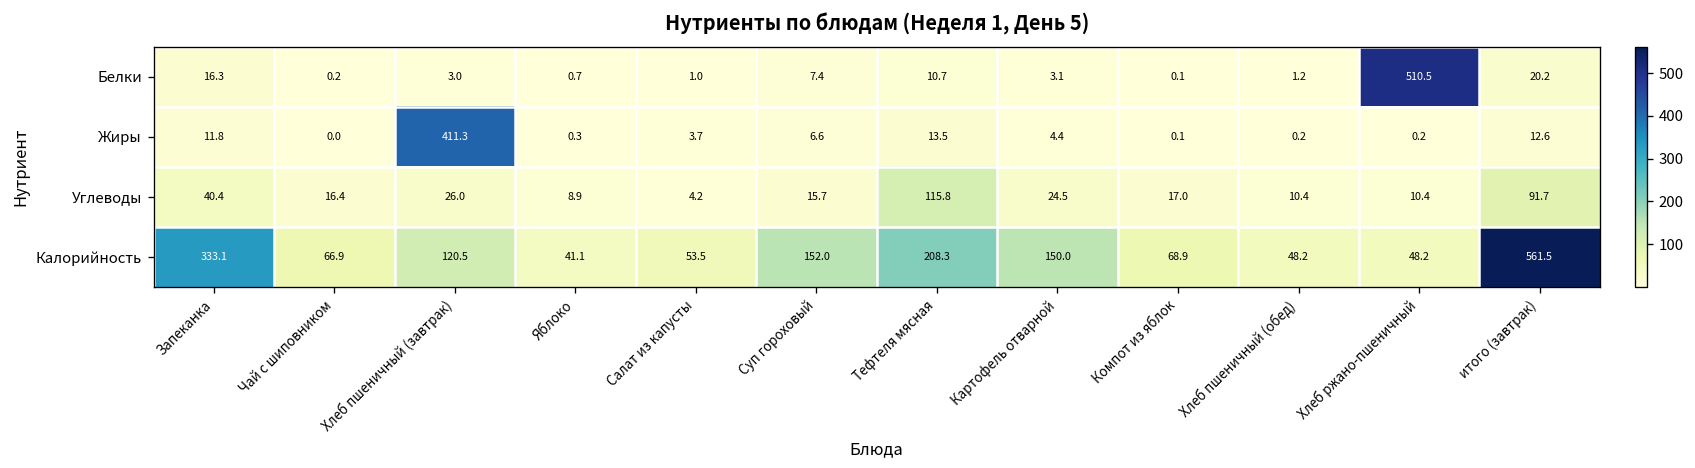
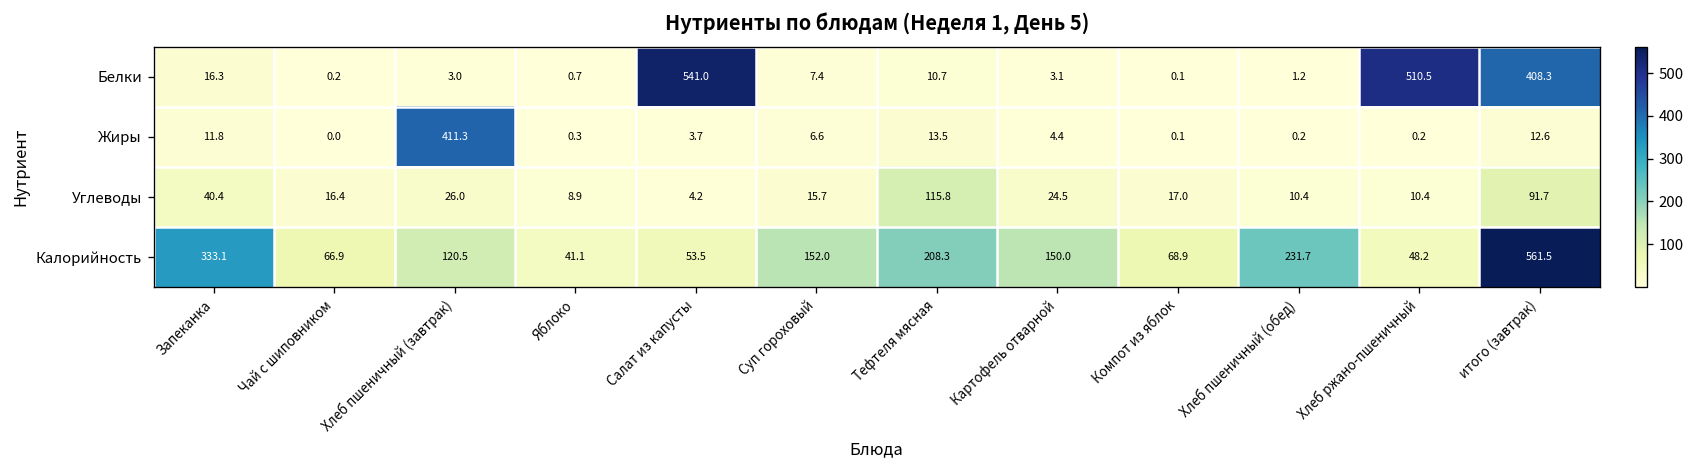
  {
    "Белки": {
      "Запеканка": 16.3,
      "Чай с шиповником": 0.2,
      "Хлеб пшеничный (завтрак)": 3.0,
      "Яблоко": 0.7,
-     "Салат из капусты": 1.0,
+     "Салат из капусты": 541.0,
      "Суп гороховый": 7.4,
      "Тефтеля мясная": 10.7,
      "Картофель отварной": 3.1,
      "Компот из яблок": 0.1,
      "Хлеб пшеничный (обед)": 1.2,
      "Хлеб ржано-пшеничный": 510.5,
-     "итого (завтрак)": 20.2
+     "итого (завтрак)": 408.3
    },
    "Жиры": {
      "Запеканка": 11.8,
      "Чай с шиповником": 0.0,
      "Хлеб пшеничный (завтрак)": 411.3,
      "Яблоко": 0.3,
      "Салат из капусты": 3.7,
      "Суп гороховый": 6.6,
      "Тефтеля мясная": 13.5,
      "Картофель отварной": 4.4,
      "Компот из яблок": 0.1,
      "Хлеб пшеничный (обед)": 0.2,
      "Хлеб ржано-пшеничный": 0.2,
      "итого (завтрак)": 12.6
    },
    "Углеводы": {
      "Запеканка": 40.4,
      "Чай с шиповником": 16.4,
      "Хлеб пшеничный (завтрак)": 26.0,
      "Яблоко": 8.9,
      "Салат из капусты": 4.2,
      "Суп гороховый": 15.7,
      "Тефтеля мясная": 115.8,
      "Картофель отварной": 24.5,
      "Компот из яблок": 17.0,
      "Хлеб пшеничный (обед)": 10.4,
      "Хлеб ржано-пшеничный": 10.4,
      "итого (завтрак)": 91.7
    },
    "Калорийность": {
      "Запеканка": 333.1,
      "Чай с шиповником": 66.9,
      "Хлеб пшеничный (завтрак)": 120.5,
      "Яблоко": 41.1,
      "Салат из капусты": 53.5,
      "Суп гороховый": 152.0,
      "Тефтеля мясная": 208.3,
      "Картофель отварной": 150.0,
      "Компот из яблок": 68.9,
-     "Хлеб пшеничный (обед)": 48.2,
+     "Хлеб пшеничный (обед)": 231.7,
      "Хлеб ржано-пшеничный": 48.2,
      "итого (завтрак)": 561.5
    }
  }
